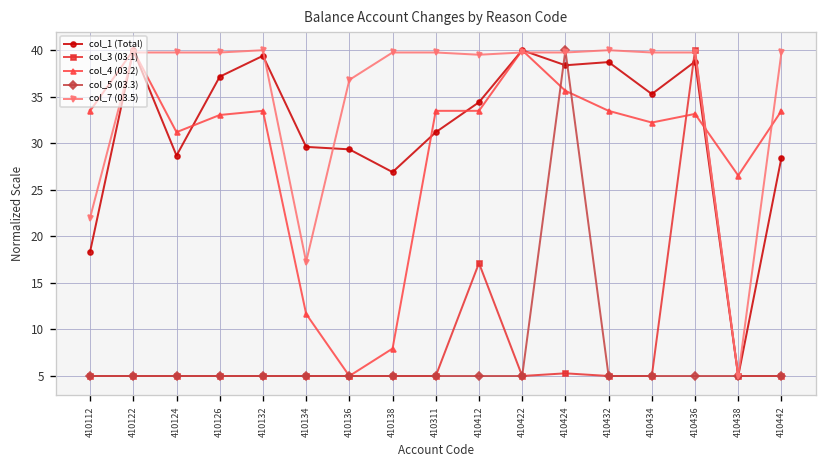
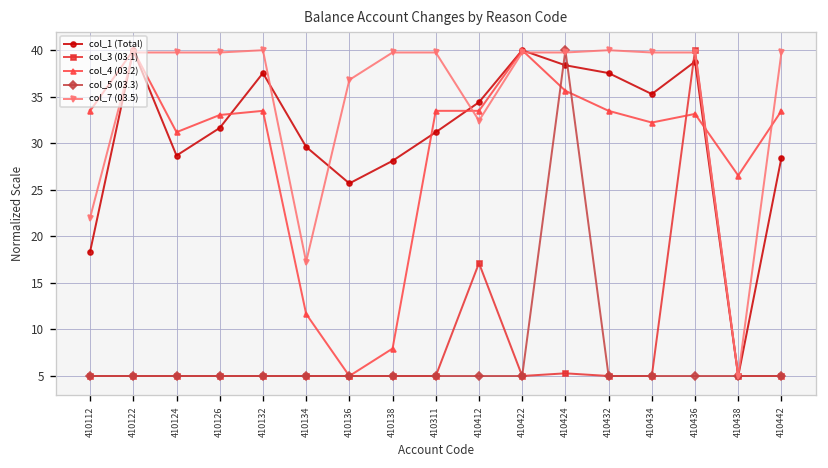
  {
    "col_1 (Total)": {
      "410112": 18,
      "410124": 29,
-     "410126": 37,
-     "410132": 39,
+     "410126": 32,
+     "410132": 38,
      "410134": 30,
-     "410136": 29,
-     "410138": 27,
+     "410136": 26,
+     "410138": 28,
      "410311": 31,
      "410412": 34,
      "410424": 38,
-     "410432": 39,
+     "410432": 38,
      "410434": 35,
      "410436": 39,
      "410442": 28
    },
    "col_7 (03.5)": {
      "410112": 22,
      "410124": 40,
      "410126": 40,
      "410132": 40,
      "410134": 17,
      "410136": 37,
      "410138": 40,
      "410311": 40,
-     "410412": 40,
+     "410412": 32,
      "410432": 40,
      "410434": 40,
      "410442": 40
    }
  }
